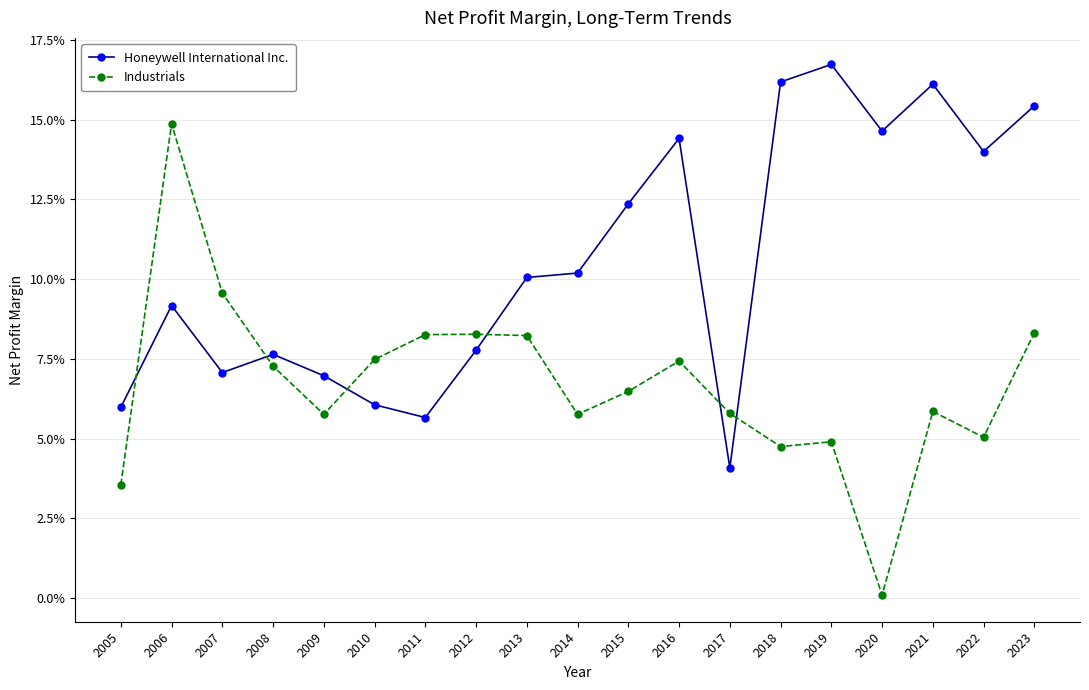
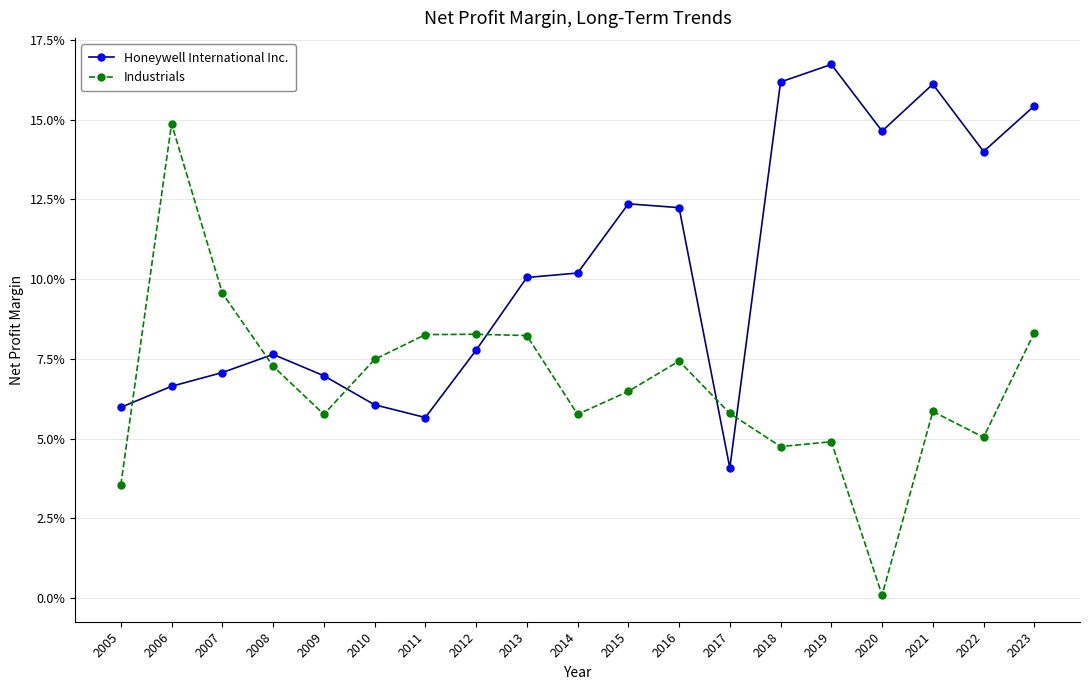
  {
    "Honeywell International Inc.": {
      "2005": "6.0%",
-     "2006": "9.2%",
+     "2006": "6.6%",
      "2007": "7.1%",
      "2008": "7.6%",
      "2009": "7.0%",
      "2010": "6.1%",
      "2011": "5.7%",
      "2012": "7.8%",
      "2013": "10.1%",
      "2014": "10.2%",
      "2015": "12.4%",
-     "2016": "14.4%",
+     "2016": "12.2%",
      "2017": "4.1%",
      "2018": "16.2%",
      "2019": "16.7%",
      "2020": "14.6%",
      "2021": "16.1%",
      "2022": "14.0%",
      "2023": "15.4%"
    },
    "Industrials": {
      "2005": "3.6%",
      "2006": "14.9%",
      "2007": "9.6%",
      "2008": "7.3%",
      "2009": "5.8%",
      "2010": "7.5%",
      "2011": "8.3%",
      "2012": "8.3%",
      "2013": "8.2%",
      "2014": "5.8%",
      "2015": "6.5%",
      "2016": "7.4%",
      "2017": "5.8%",
      "2018": "4.8%",
      "2019": "4.9%",
      "2020": "0.1%",
      "2021": "5.9%",
      "2022": "5.0%",
      "2023": "8.3%"
    }
  }
